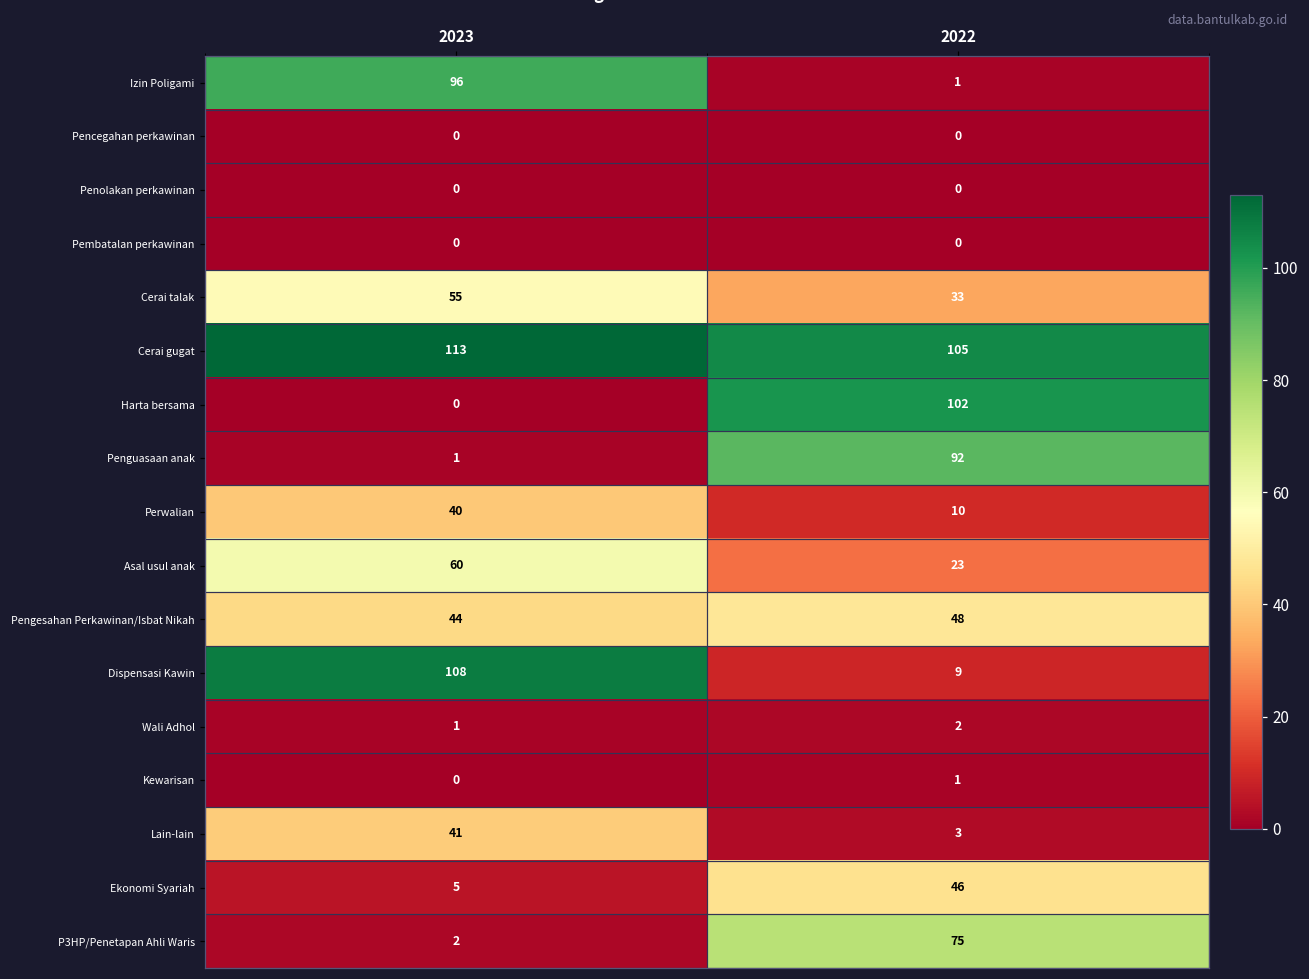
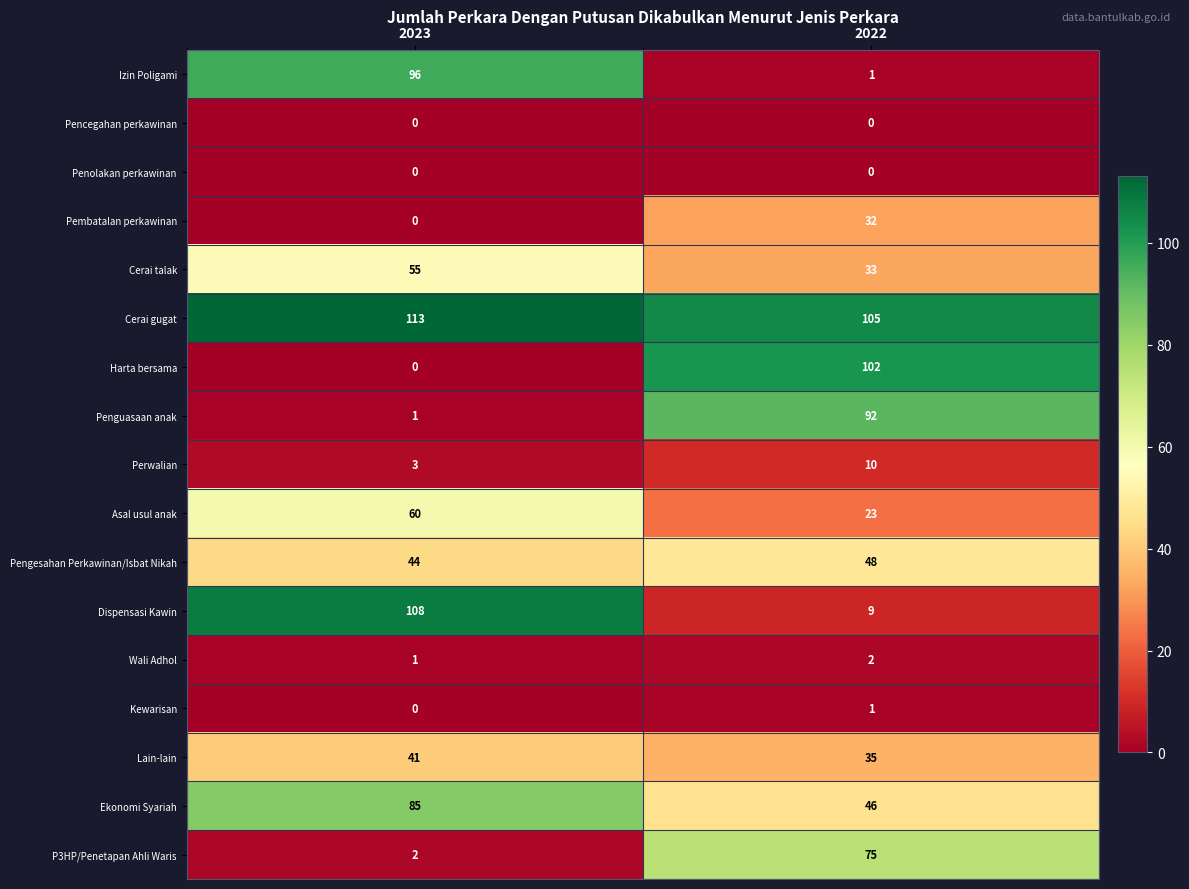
  {
    "Izin Poligami": {
      "2023": 96,
      "2022": 1
    },
    "Pencegahan perkawinan": {
      "2023": 0,
      "2022": 0
    },
    "Penolakan perkawinan": {
      "2023": 0,
      "2022": 0
    },
    "Pembatalan perkawinan": {
      "2023": 0,
-     "2022": 0
+     "2022": 32
    },
    "Cerai talak": {
      "2023": 55,
      "2022": 33
    },
    "Cerai gugat": {
      "2023": 113,
      "2022": 105
    },
    "Harta bersama": {
      "2023": 0,
      "2022": 102
    },
    "Penguasaan anak": {
      "2023": 1,
      "2022": 92
    },
    "Perwalian": {
-     "2023": 40,
+     "2023": 3,
      "2022": 10
    },
    "Asal usul anak": {
      "2023": 60,
      "2022": 23
    },
    "Pengesahan Perkawinan/Isbat Nikah": {
      "2023": 44,
      "2022": 48
    },
    "Dispensasi Kawin": {
      "2023": 108,
      "2022": 9
    },
    "Wali Adhol": {
      "2023": 1,
      "2022": 2
    },
    "Kewarisan": {
      "2023": 0,
      "2022": 1
    },
    "Lain-lain": {
      "2023": 41,
-     "2022": 3
+     "2022": 35
    },
    "Ekonomi Syariah": {
-     "2023": 5,
+     "2023": 85,
      "2022": 46
    },
    "P3HP/Penetapan Ahli Waris": {
      "2023": 2,
      "2022": 75
    }
  }
